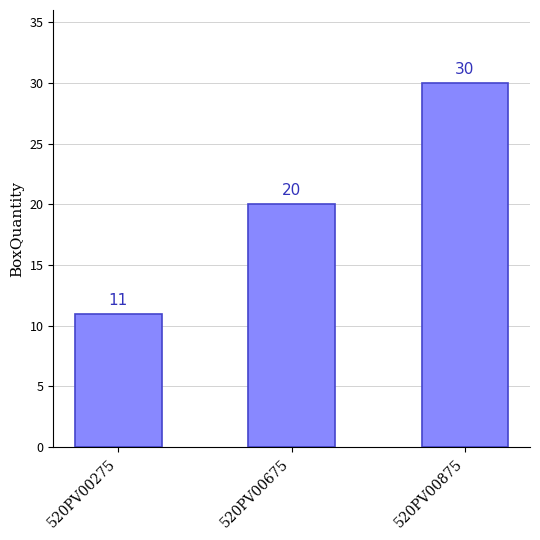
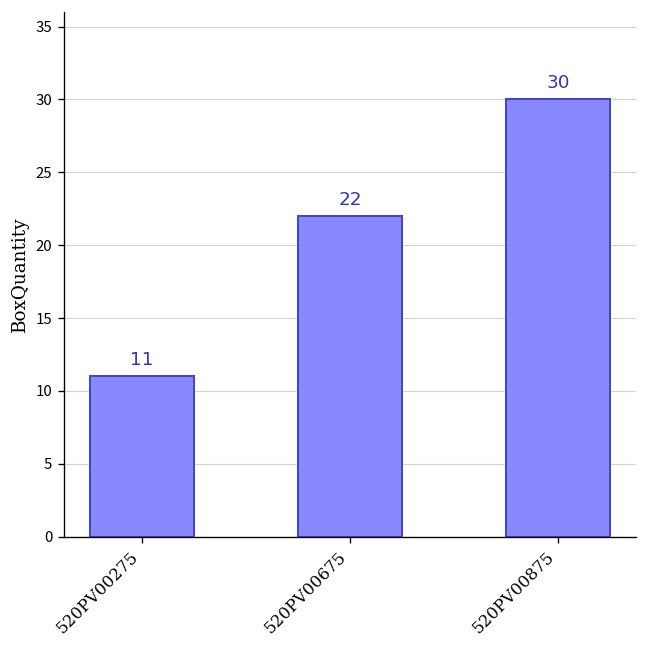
  {
    "520PV00275": 11,
-   "520PV00675": 20,
+   "520PV00675": 22,
    "520PV00875": 30
  }
